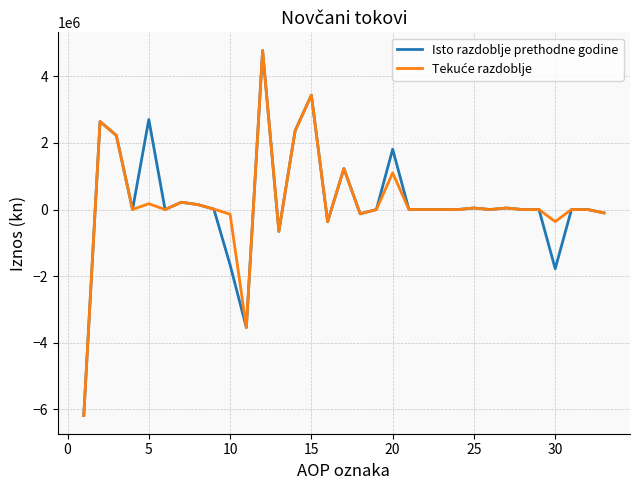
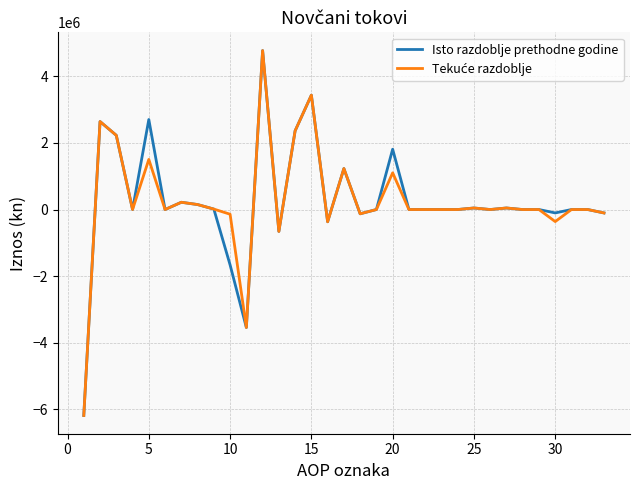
  {
    "Isto razdoblje prethodne godine": {
      "5": 2700000,
      "10": -1700000,
      "20": 1800000,
-     "30": -1800000
+     "30": -100000
    },
    "Tekuće razdoblje": {
-     "5": 200000,
+     "5": 1500000,
      "10": -100000,
      "20": 1100000,
      "30": -400000
    }
  }
